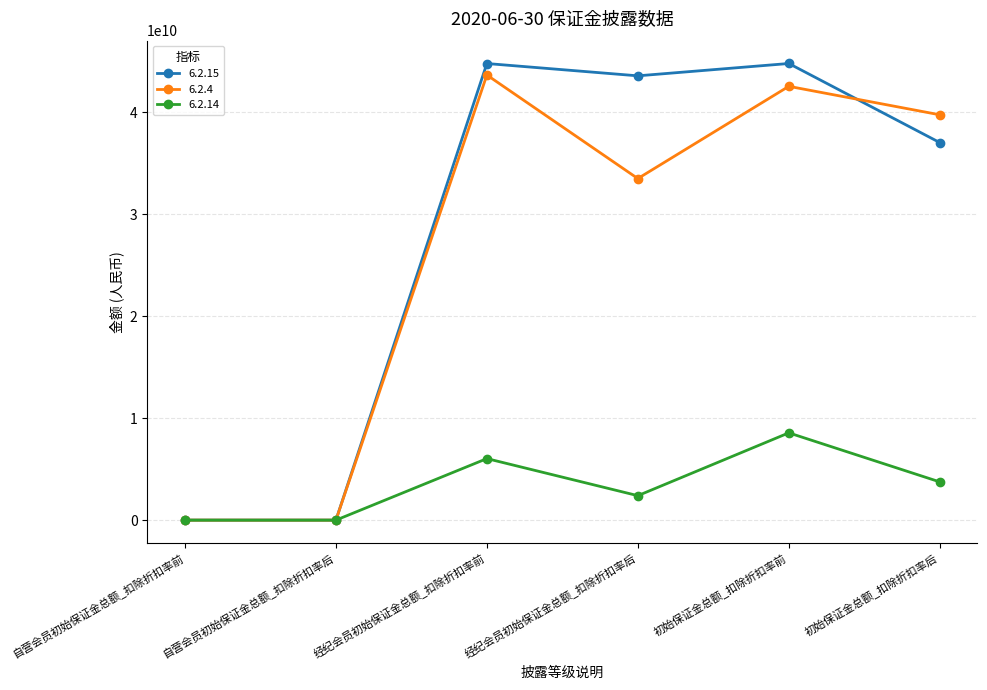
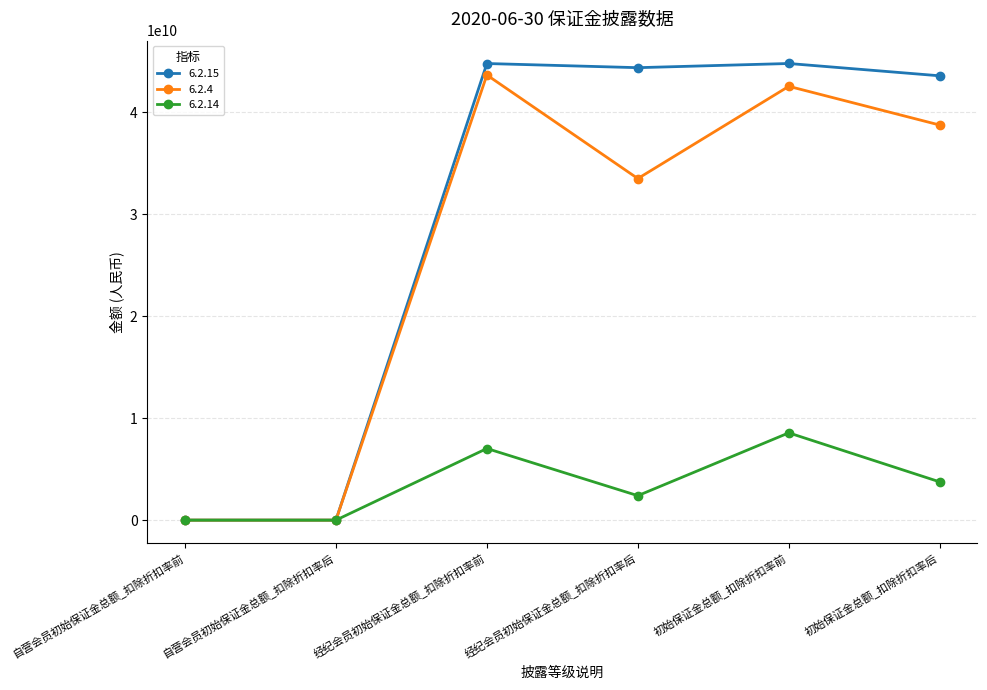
  {
    "6.2.15": {
      "经纪会员初始保证金总额_扣除折扣率前": 44800000000,
-     "经纪会员初始保证金总额_扣除折扣率后": 43600000000,
+     "经纪会员初始保证金总额_扣除折扣率后": 44400000000,
      "初始保证金总额_扣除折扣率前": 44800000000,
-     "初始保证金总额_扣除折扣率后": 37000000000
+     "初始保证金总额_扣除折扣率后": 43600000000
    },
    "6.2.4": {
      "经纪会员初始保证金总额_扣除折扣率前": 43600000000,
      "经纪会员初始保证金总额_扣除折扣率后": 33500000000,
      "初始保证金总额_扣除折扣率前": 42500000000,
-     "初始保证金总额_扣除折扣率后": 39700000000
+     "初始保证金总额_扣除折扣率后": 38700000000
    },
    "6.2.14": {
-     "经纪会员初始保证金总额_扣除折扣率前": 6000000000,
+     "经纪会员初始保证金总额_扣除折扣率前": 7000000000,
      "经纪会员初始保证金总额_扣除折扣率后": 2400000000,
      "初始保证金总额_扣除折扣率前": 8600000000,
      "初始保证金总额_扣除折扣率后": 3800000000
    }
  }
